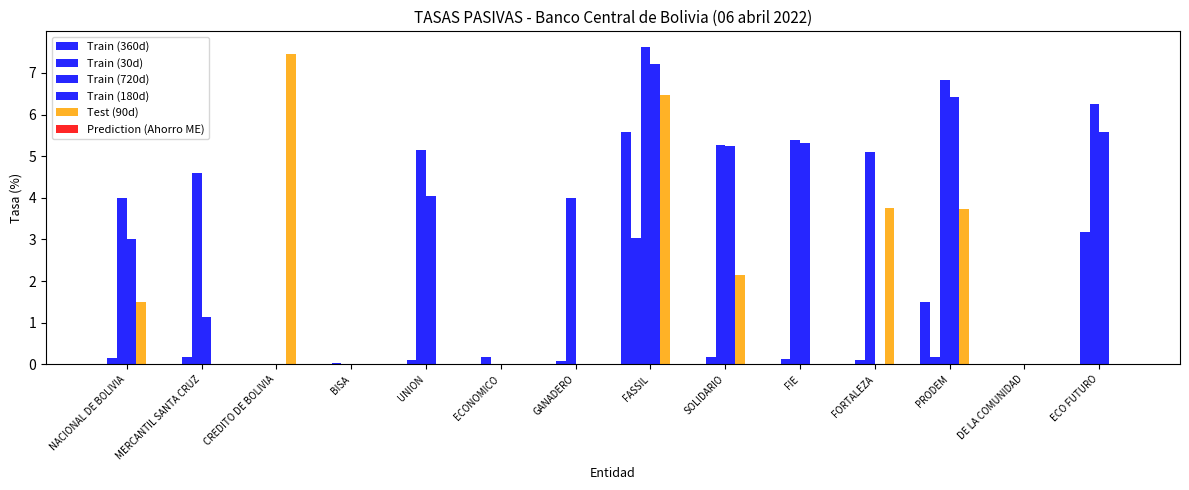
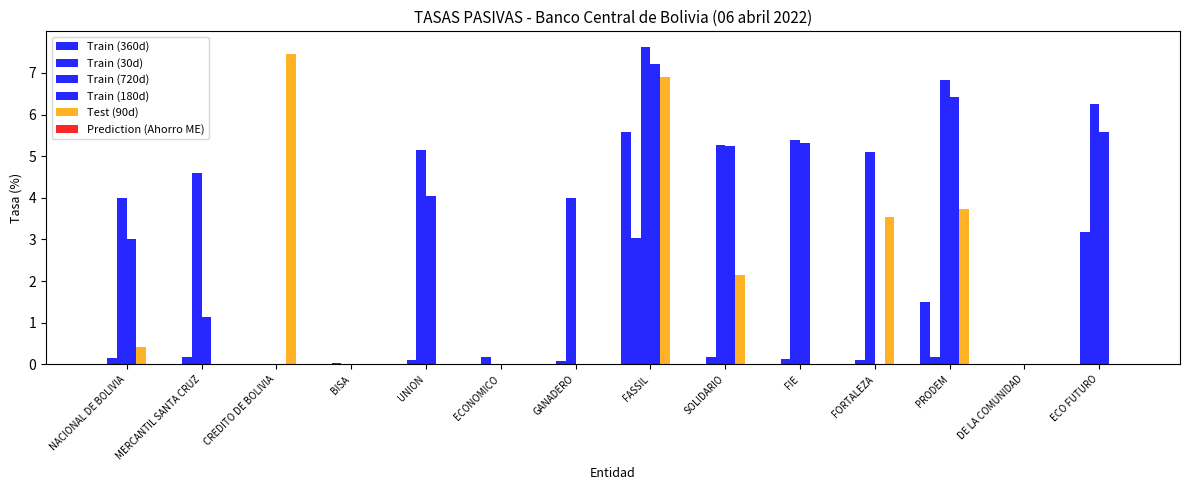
  {
    "Test (90d)": {
-     "NACIONAL DE BOLIVIA": 1.5,
+     "NACIONAL DE BOLIVIA": 0.4,
      "MERCANTIL SANTA CRUZ": 0.0,
      "CREDITO DE BOLIVIA": 7.5,
      "BISA": 0.0,
      "UNION": 0.0,
      "ECONOMICO": 0.0,
      "GANADERO": 0.0,
-     "FASSIL": 6.5,
+     "FASSIL": 6.9,
      "SOLIDARIO": 2.1,
      "FIE": 0.0,
-     "FORTALEZA": 3.8,
+     "FORTALEZA": 3.5,
      "PRODEM": 3.7,
      "DE LA COMUNIDAD": 0.0,
      "ECO FUTURO": 0.0
    },
    "Prediction (Ahorro ME)": {
      "NACIONAL DE BOLIVIA": 0.0,
      "MERCANTIL SANTA CRUZ": 0.0,
      "CREDITO DE BOLIVIA": 0.0,
      "BISA": 0.0,
      "UNION": 0.0,
      "ECONOMICO": 0.0,
      "GANADERO": 0.0,
      "FASSIL": 0.0,
      "SOLIDARIO": 0.0,
      "FIE": 0.0,
      "FORTALEZA": 0.0,
      "PRODEM": 0.0,
      "DE LA COMUNIDAD": 0.0,
      "ECO FUTURO": 0.0
    }
  }
